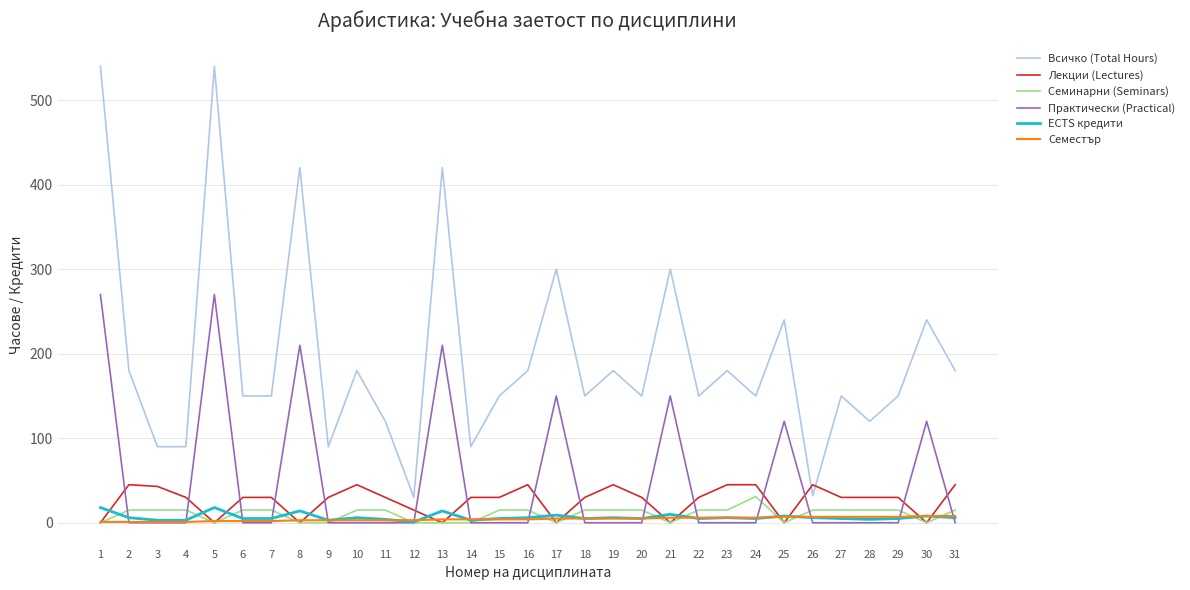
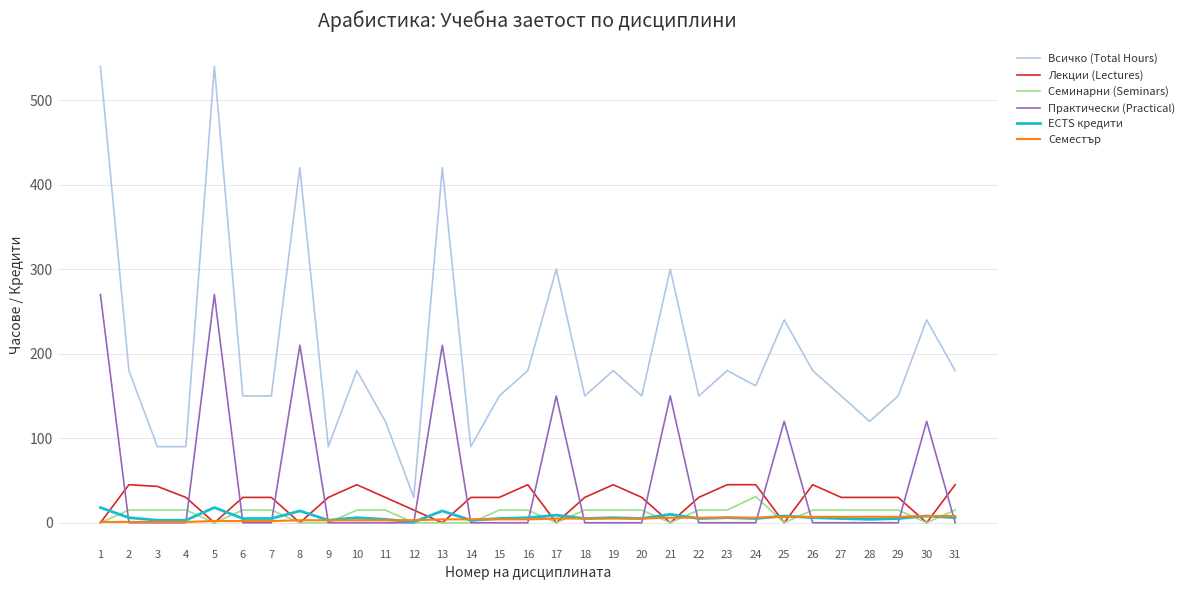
  {
    "Всичко (Total Hours)": {
      "1": 540,
      "2": 180,
      "3": 90,
      "4": 90,
      "5": 540,
      "6": 150,
      "7": 150,
      "8": 420,
      "9": 90,
      "10": 180,
      "11": 120,
      "12": 30,
      "13": 420,
      "14": 90,
      "15": 150,
      "16": 180,
      "17": 300,
      "18": 150,
      "19": 180,
      "20": 150,
      "21": 300,
      "22": 150,
      "23": 180,
-     "24": 150,
+     "24": 160,
      "25": 240,
-     "26": 30,
+     "26": 180,
      "27": 150,
      "28": 120,
      "29": 150,
      "30": 240,
      "31": 180
    },
    "Лекции (Lectures)": {
      "2": 50,
      "3": 40,
      "4": 30,
      "6": 30,
      "7": 30,
      "9": 30,
      "10": 50,
      "11": 30,
      "12": 20,
      "14": 30,
      "15": 30,
      "16": 50,
      "18": 30,
      "19": 50,
      "20": 30,
      "22": 30,
      "23": 50,
      "24": 50,
      "26": 50,
      "27": 30,
      "28": 30,
      "29": 30,
      "31": 50
    },
    "Семинарни (Seminars)": {
      "2": 20,
      "3": 20,
      "4": 20,
      "6": 20,
      "7": 20,
      "10": 20,
      "11": 20,
      "15": 20,
      "16": 20,
      "18": 20,
      "19": 20,
      "20": 20,
      "22": 20,
      "23": 20,
      "24": 30,
      "26": 20,
      "27": 20,
      "28": 20,
      "29": 20,
      "31": 20
    },
    "Практически (Practical)": {
      "1": 270,
      "5": 270,
      "8": 210,
      "10": 0,
      "11": 0,
      "13": 210,
      "15": 0,
      "16": 0,
      "17": 150,
      "18": 0,
      "19": 0,
      "20": 0,
      "21": 150,
      "22": 0,
      "23": 0,
      "24": 0,
      "25": 120,
      "26": 0,
      "27": 0,
      "28": 0,
      "29": 0,
      "30": 120,
      "31": 0
    },
    "ECTS кредити": {
      "1": 20,
      "2": 10,
      "5": 20,
      "6": 10,
      "7": 10,
      "8": 10,
      "13": 10,
      "17": 10,
      "21": 10,
      "28": 0
    },
    "Семестър": {
      "8": 0,
      "13": 0,
      "17": 10,
      "21": 10,
      "28": 10
    }
  }
